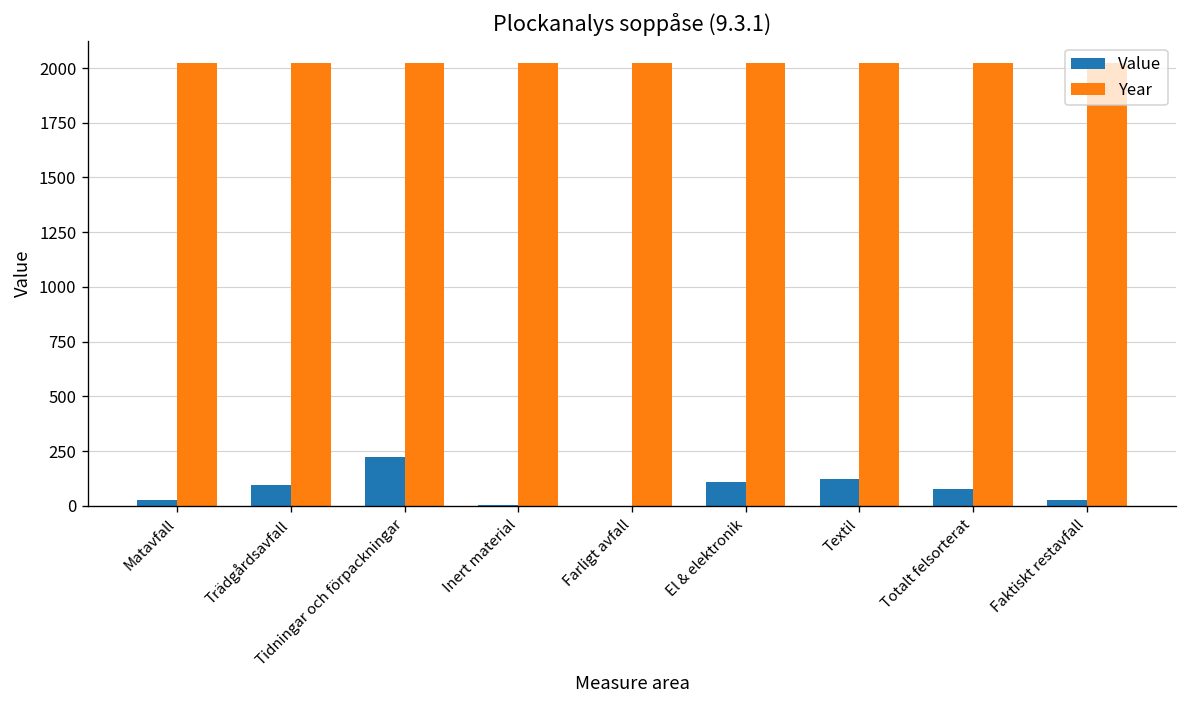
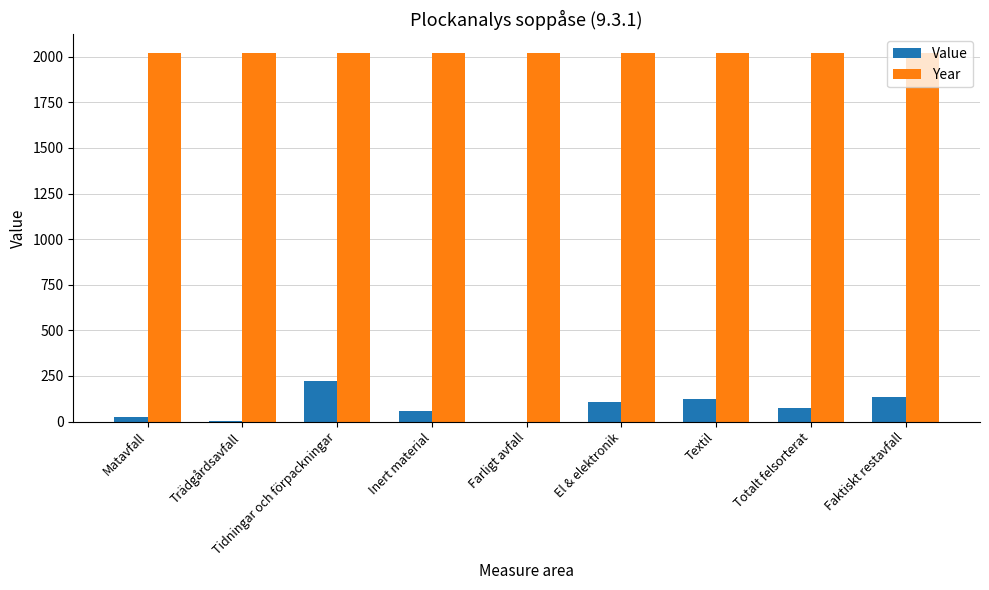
  {
    "Value": {
      "Matavfall": 30,
-     "Trädgårdsavfall": 100,
+     "Trädgårdsavfall": 0,
      "Tidningar och förpackningar": 220,
-     "Inert material": 10,
+     "Inert material": 60,
      "El & elektronik": 110,
      "Textil": 120,
      "Totalt felsorterat": 80,
-     "Faktiskt restavfall": 30
+     "Faktiskt restavfall": 130
    },
    "Year": {
      "Matavfall": 2020,
      "Trädgårdsavfall": 2020,
      "Tidningar och förpackningar": 2020,
      "Inert material": 2020,
      "Farligt avfall": 2020,
      "El & elektronik": 2020,
      "Textil": 2020,
      "Totalt felsorterat": 2020
    }
  }
